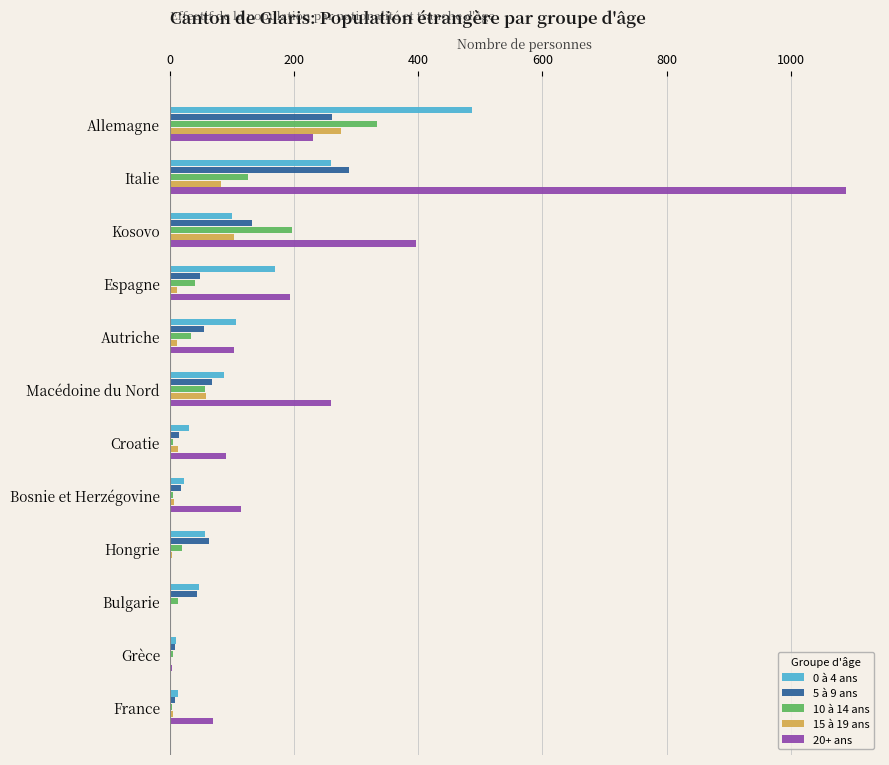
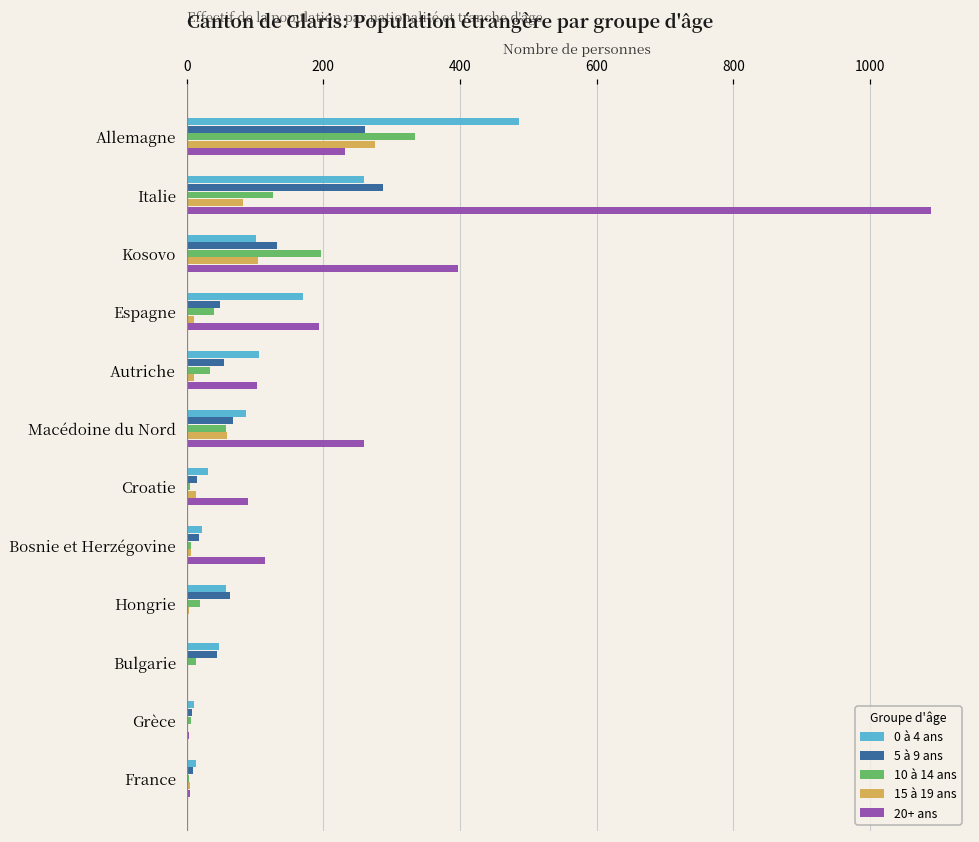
  {
    "0 à 4 ans": {
      "Allemagne": 490,
      "Italie": 260,
      "Kosovo": 100,
      "Espagne": 170,
      "Autriche": 110,
      "Macédoine du Nord": 90,
      "Croatie": 30,
      "Bosnie et Herzégovine": 20,
      "Hongrie": 60,
      "Bulgarie": 50,
      "Grèce": 10,
      "France": 10
    },
    "5 à 9 ans": {
      "Allemagne": 260,
      "Italie": 290,
      "Kosovo": 130,
      "Espagne": 50,
      "Autriche": 60,
      "Macédoine du Nord": 70,
      "Croatie": 20,
      "Bosnie et Herzégovine": 20,
      "Hongrie": 60,
      "Bulgarie": 40,
      "Grèce": 10,
      "France": 10
    },
    "10 à 14 ans": {
      "Allemagne": 330,
      "Italie": 130,
      "Kosovo": 200,
      "Espagne": 40,
      "Autriche": 30,
      "Macédoine du Nord": 60,
      "Croatie": 10,
      "Bosnie et Herzégovine": 10,
      "Hongrie": 20,
      "Bulgarie": 10,
      "Grèce": 10
    },
    "15 à 19 ans": {
      "Allemagne": 280,
      "Italie": 80,
      "Kosovo": 100,
      "Espagne": 10,
      "Autriche": 10,
      "Macédoine du Nord": 60,
      "Croatie": 10,
      "Bosnie et Herzégovine": 10,
      "France": 10
    },
    "20+ ans": {
      "Allemagne": 230,
      "Italie": 1090,
      "Kosovo": 400,
      "Espagne": 190,
      "Autriche": 100,
      "Macédoine du Nord": 260,
      "Croatie": 90,
      "Bosnie et Herzégovine": 120,
-     "France": 70
+     "France": 10
    }
  }
